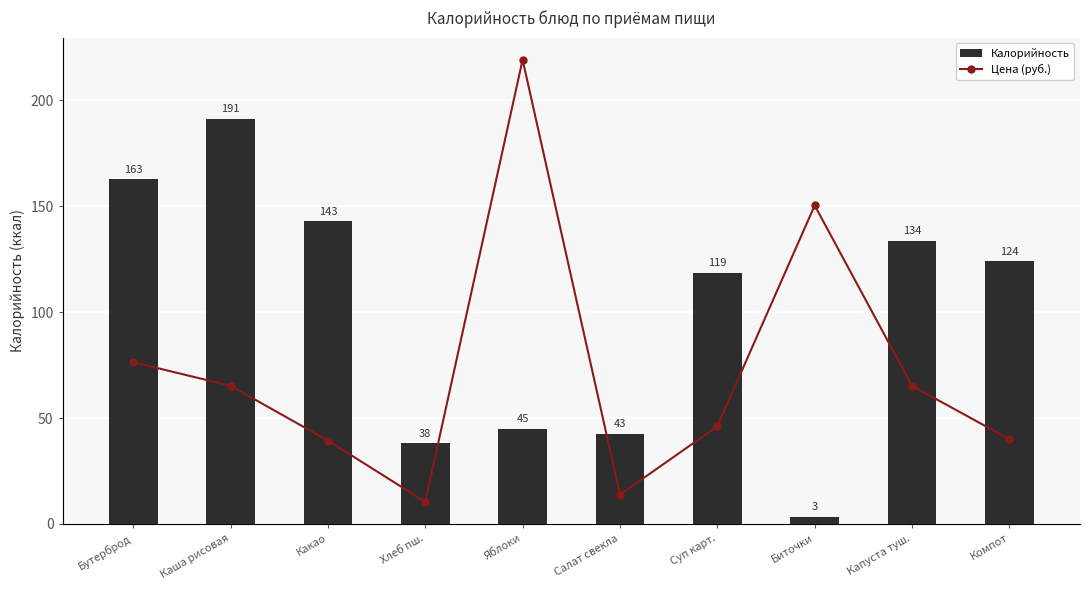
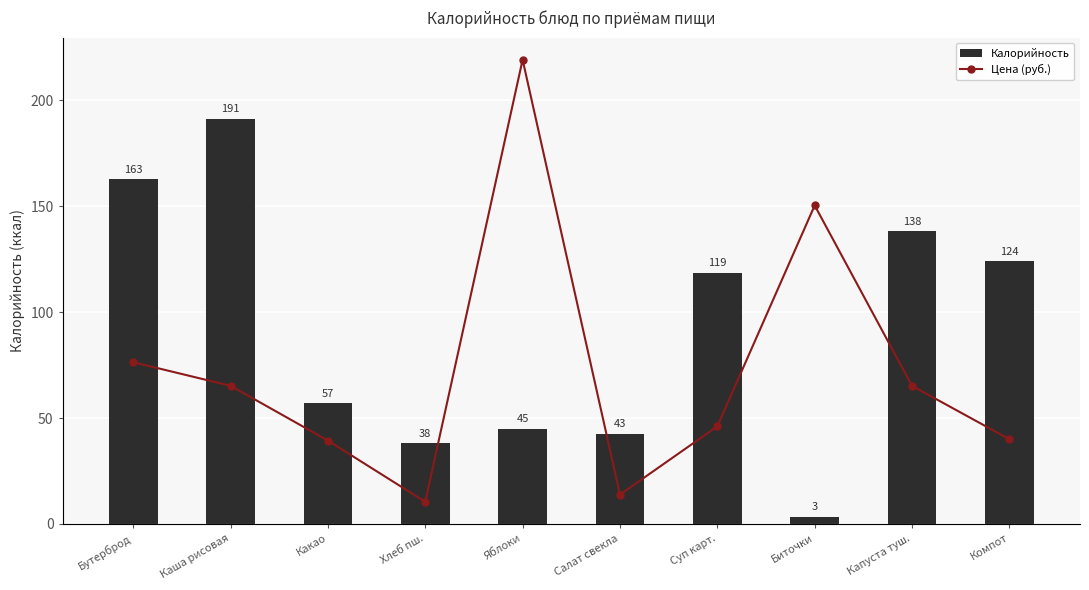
  {
    "Калорийность": {
      "Бутерброд": 163,
      "Каша рисовая": 191,
-     "Какао": 143,
+     "Какао": 57,
      "Хлеб пш.": 38,
      "Яблоки": 45,
      "Салат свекла": 43,
      "Суп карт.": 119,
      "Биточки": 3,
-     "Капуста туш.": 134,
+     "Капуста туш.": 138,
      "Компот": 124
    }
  }
